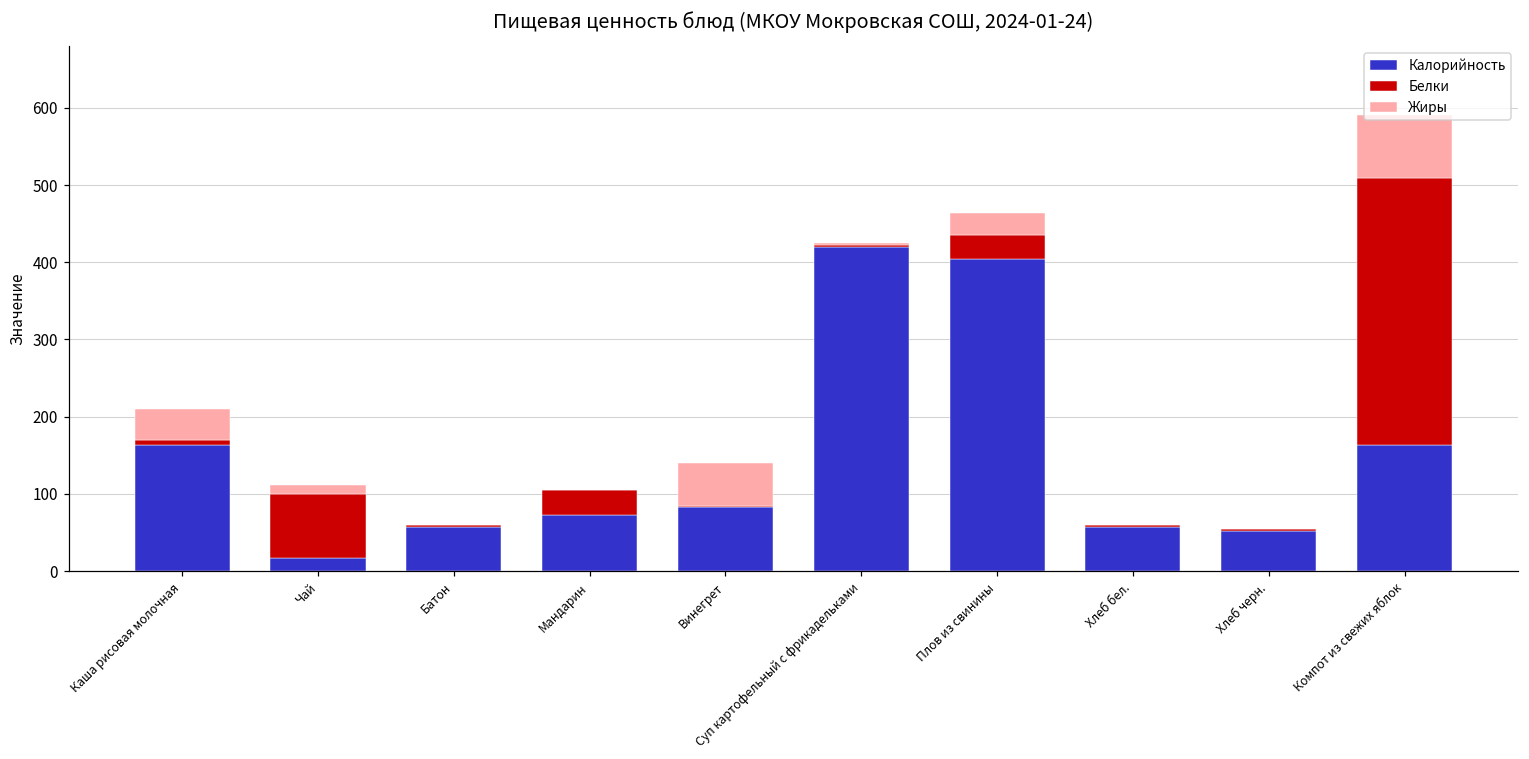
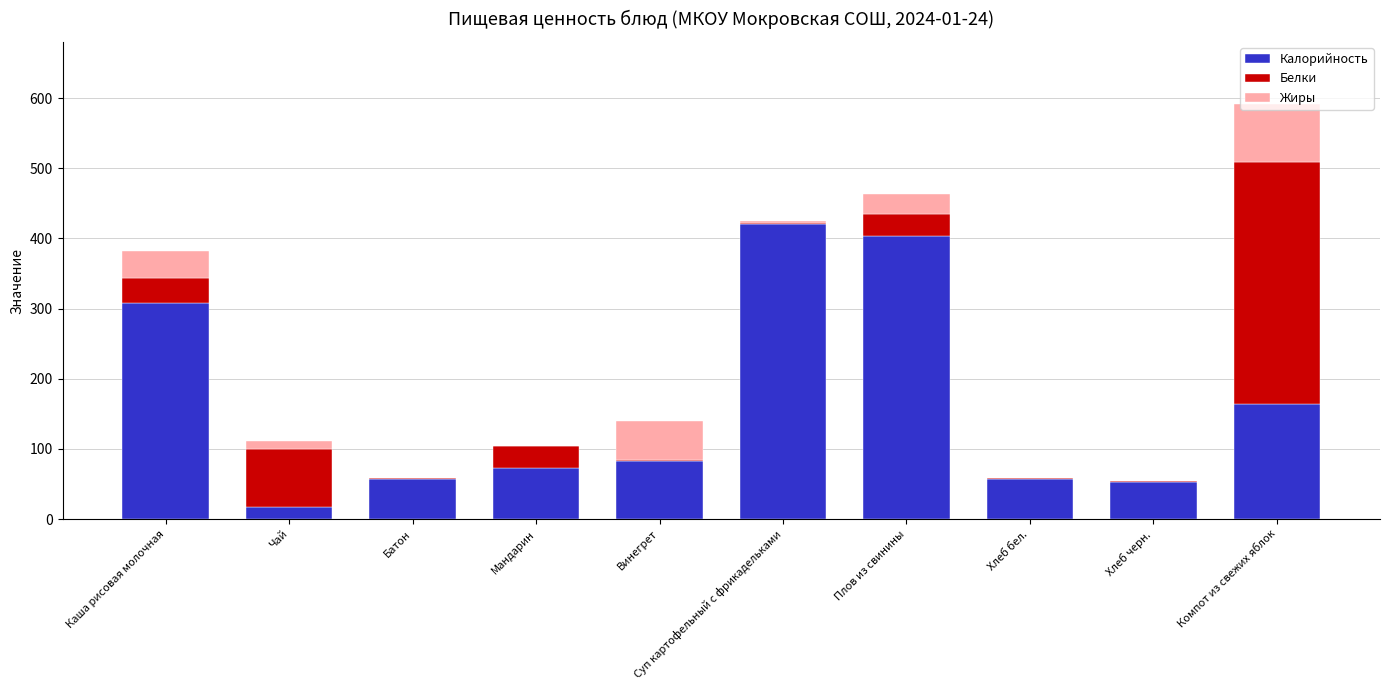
  {
    "Калорийность": {
-     "Каша рисовая молочная": 160,
+     "Каша рисовая молочная": 310,
      "Чай": 20,
      "Батон": 60,
      "Мандарин": 70,
      "Винегрет": 80,
      "Суп картофельный с фрикадельками": 420,
      "Плов из свинины": 400,
      "Хлеб бел.": 60,
      "Хлеб черн.": 50,
      "Компот из свежих яблок": 160
    },
    "Белки": {
-     "Каша рисовая молочная": 10,
+     "Каша рисовая молочная": 30,
      "Чай": 80,
      "Мандарин": 30,
      "Плов из свинины": 30,
      "Компот из свежих яблок": 350
    },
    "Жиры": {
      "Каша рисовая молочная": 40,
      "Чай": 10,
      "Мандарин": 0,
      "Винегрет": 60,
      "Плов из свинины": 30
    }
  }
